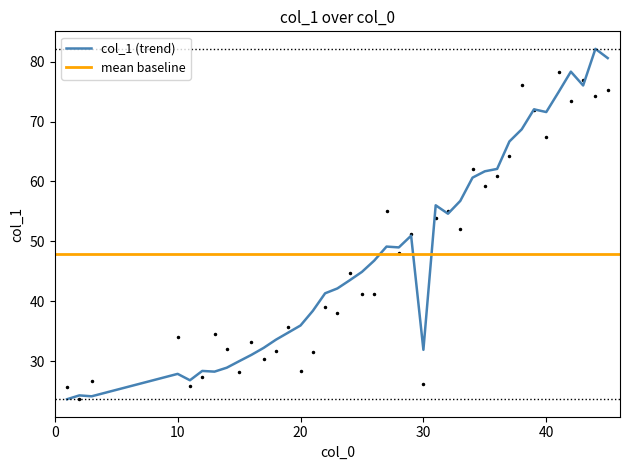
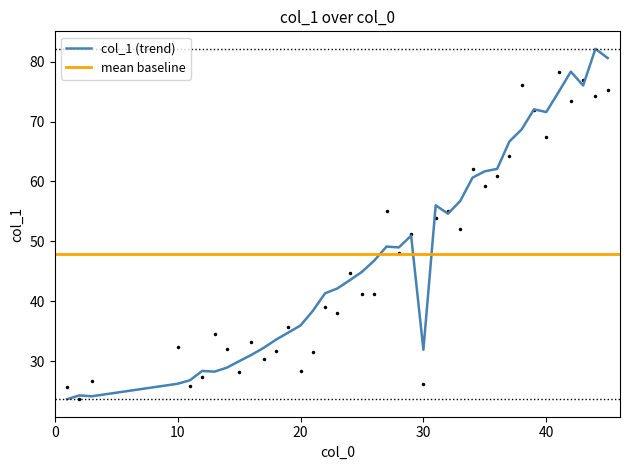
  {
    "col_1 (trend)": {
-     "10": 28,
+     "10": 26,
      "20": 36,
      "30": 32,
      "40": 72
    }
  }
